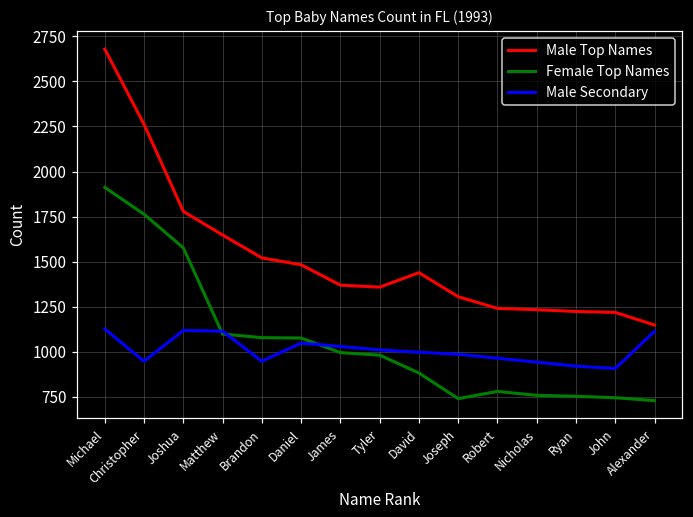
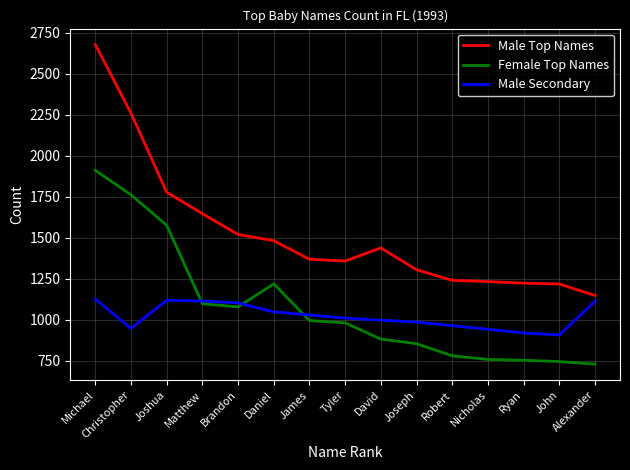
  {
    "Male Top Names": {
      "Michael": 2680,
      "Christopher": 2260,
      "Joshua": 1780,
      "Matthew": 1650,
      "Brandon": 1520,
      "Daniel": 1480,
      "James": 1370,
      "Tyler": 1360,
      "David": 1440,
      "Joseph": 1310,
      "Robert": 1240,
      "Nicholas": 1230,
      "Ryan": 1220,
      "John": 1220,
      "Alexander": 1150
    },
    "Female Top Names": {
      "Michael": 1910,
      "Christopher": 1760,
      "Joshua": 1580,
      "Matthew": 1100,
      "Brandon": 1080,
-     "Daniel": 1080,
+     "Daniel": 1220,
      "James": 1000,
      "Tyler": 980,
      "David": 880,
-     "Joseph": 740,
+     "Joseph": 860,
      "Robert": 780,
      "Nicholas": 760,
      "Ryan": 750,
      "John": 750,
      "Alexander": 730
    },
    "Male Secondary": {
      "Michael": 1130,
      "Christopher": 950,
      "Joshua": 1120,
      "Matthew": 1120,
-     "Brandon": 950,
+     "Brandon": 1100,
      "Daniel": 1050,
      "James": 1030,
      "Tyler": 1010,
      "David": 1000,
      "Joseph": 990,
      "Robert": 970,
      "Nicholas": 940,
      "Ryan": 920,
      "John": 910,
      "Alexander": 1110
    }
  }
